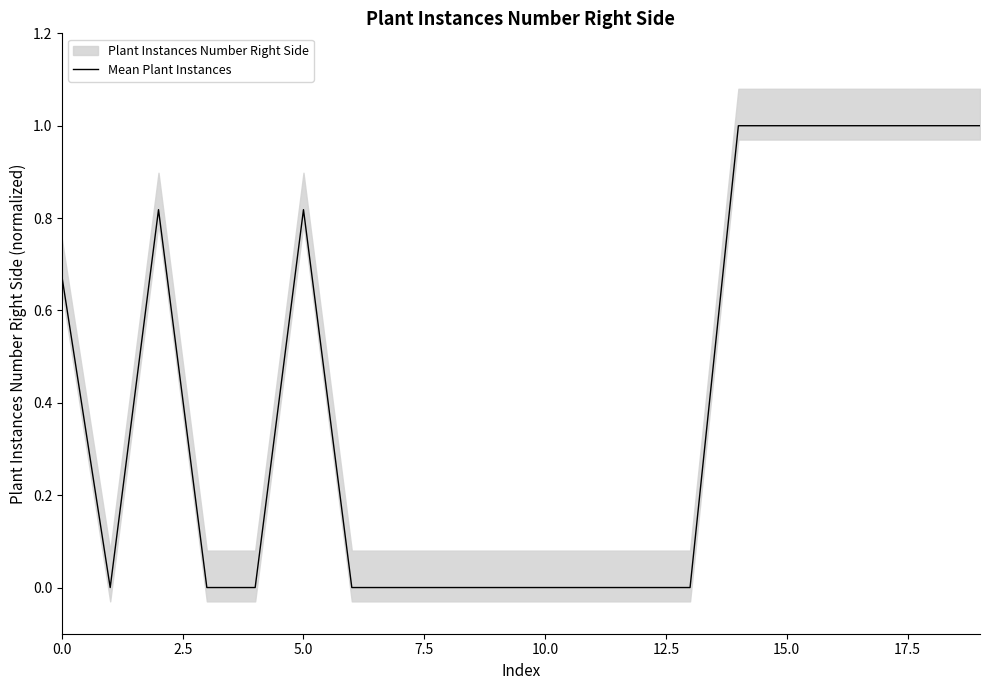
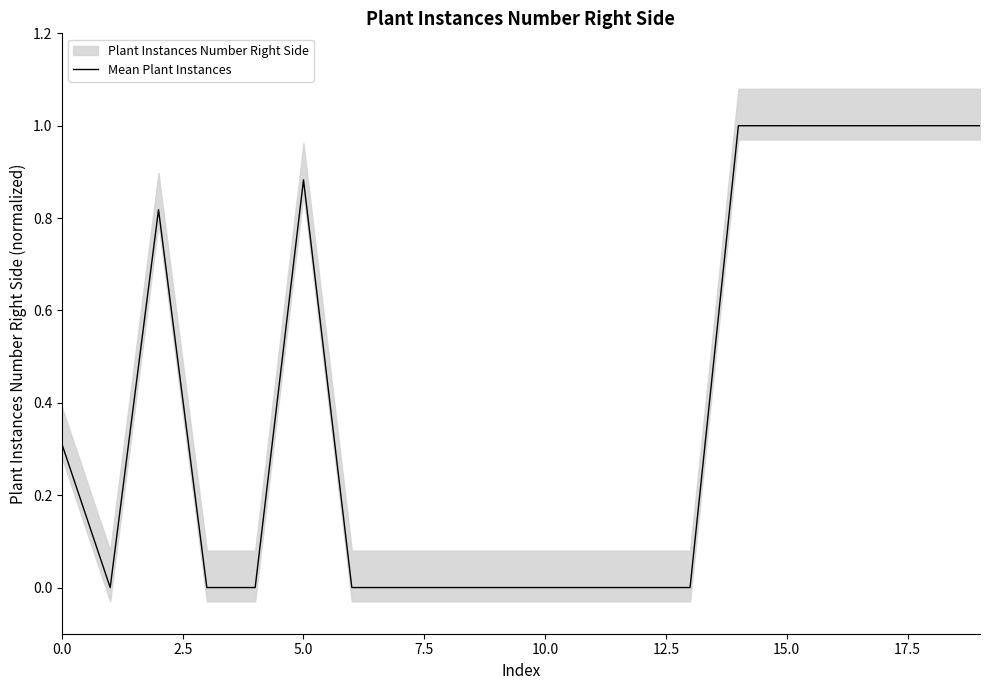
  {
    "Mean Plant Instances": {
-     "0.0": 0.67,
-     "5.0": 0.82,
+     "0.0": 0.31,
+     "5.0": 0.88,
      "10.0": 0.00,
      "15.0": 1.00
    }
  }
